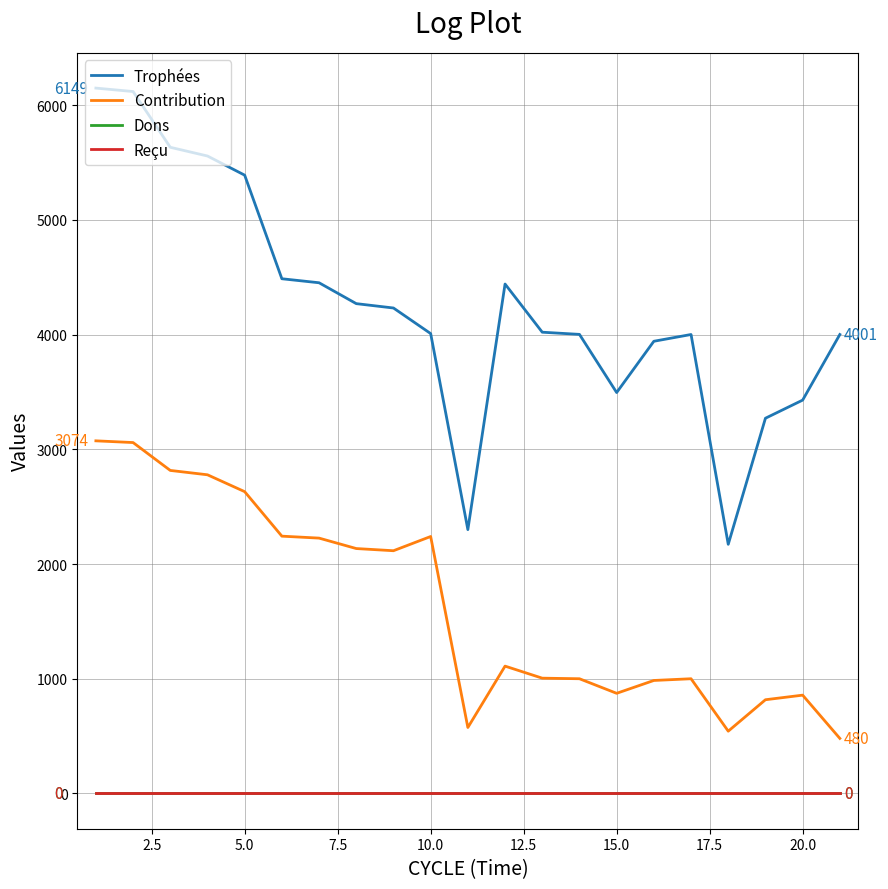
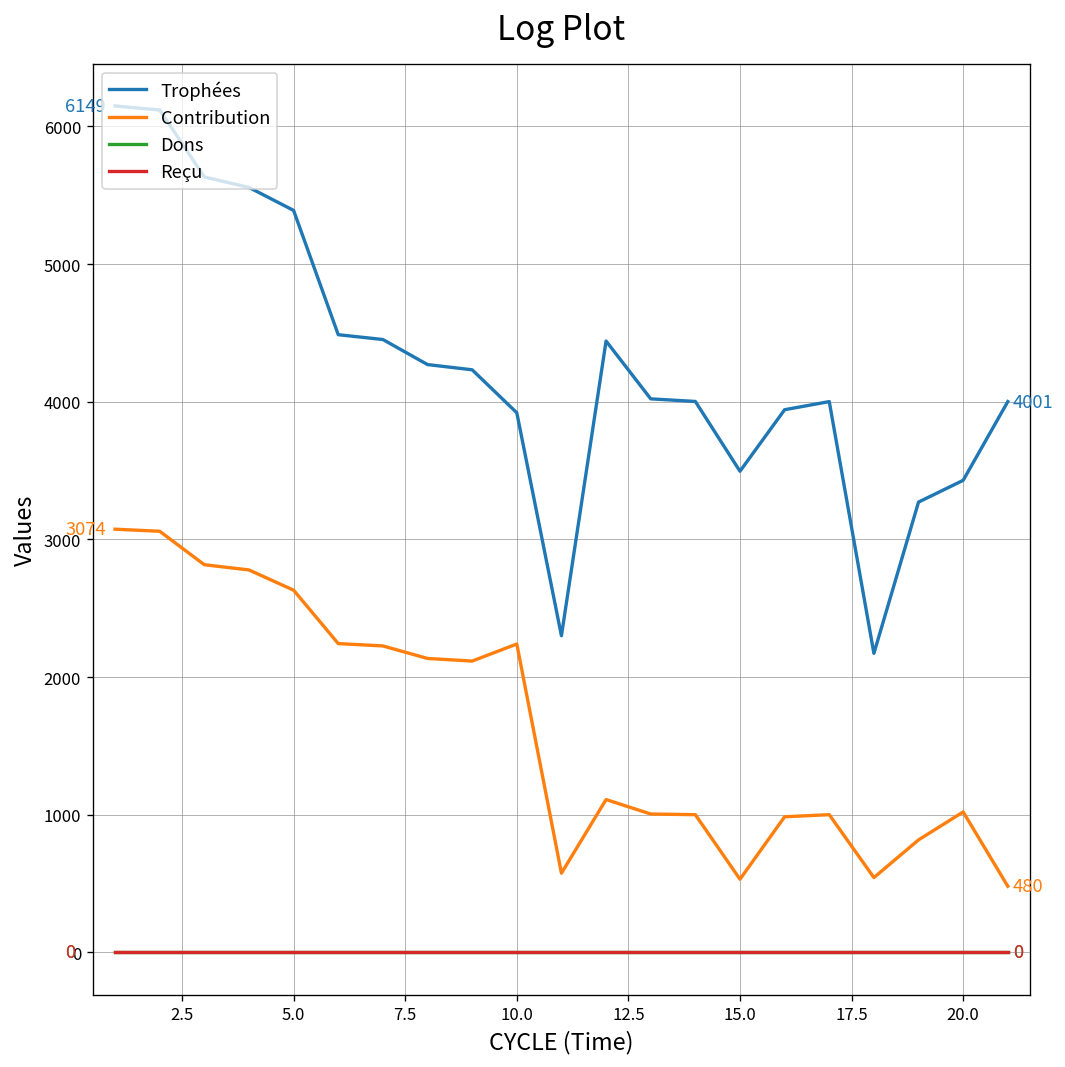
  {
    "Trophées": {
      "5.0": 5390,
-     "10.0": 4010,
+     "10.0": 3920,
      "15.0": 3500,
      "20.0": 3430
    },
    "Contribution": {
      "5.0": 2630,
      "10.0": 2240,
-     "15.0": 870,
-     "20.0": 860
+     "15.0": 530,
+     "20.0": 1020
    },
    "Reçu": {
      "5.0": 0,
      "10.0": 0,
      "15.0": 0,
      "20.0": 0
    }
  }
